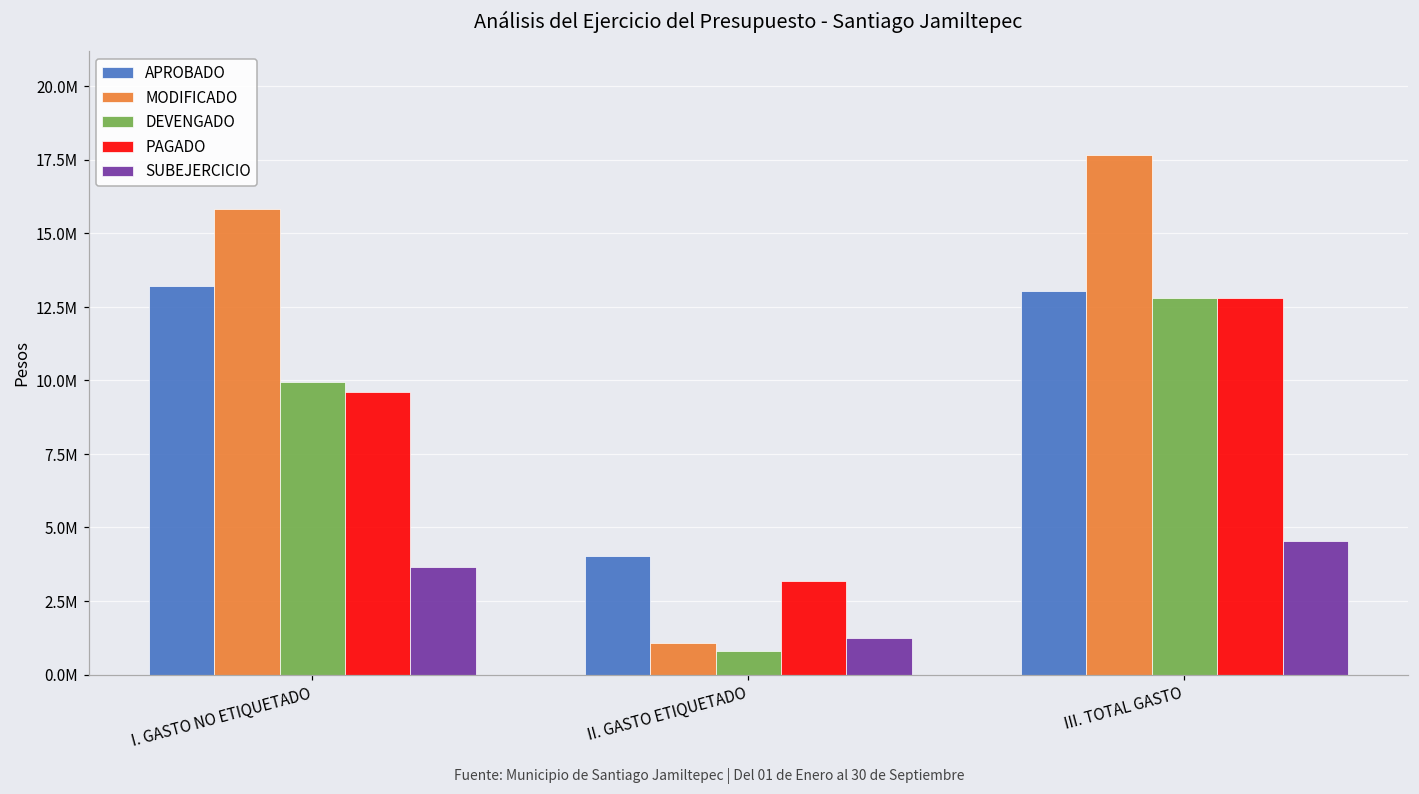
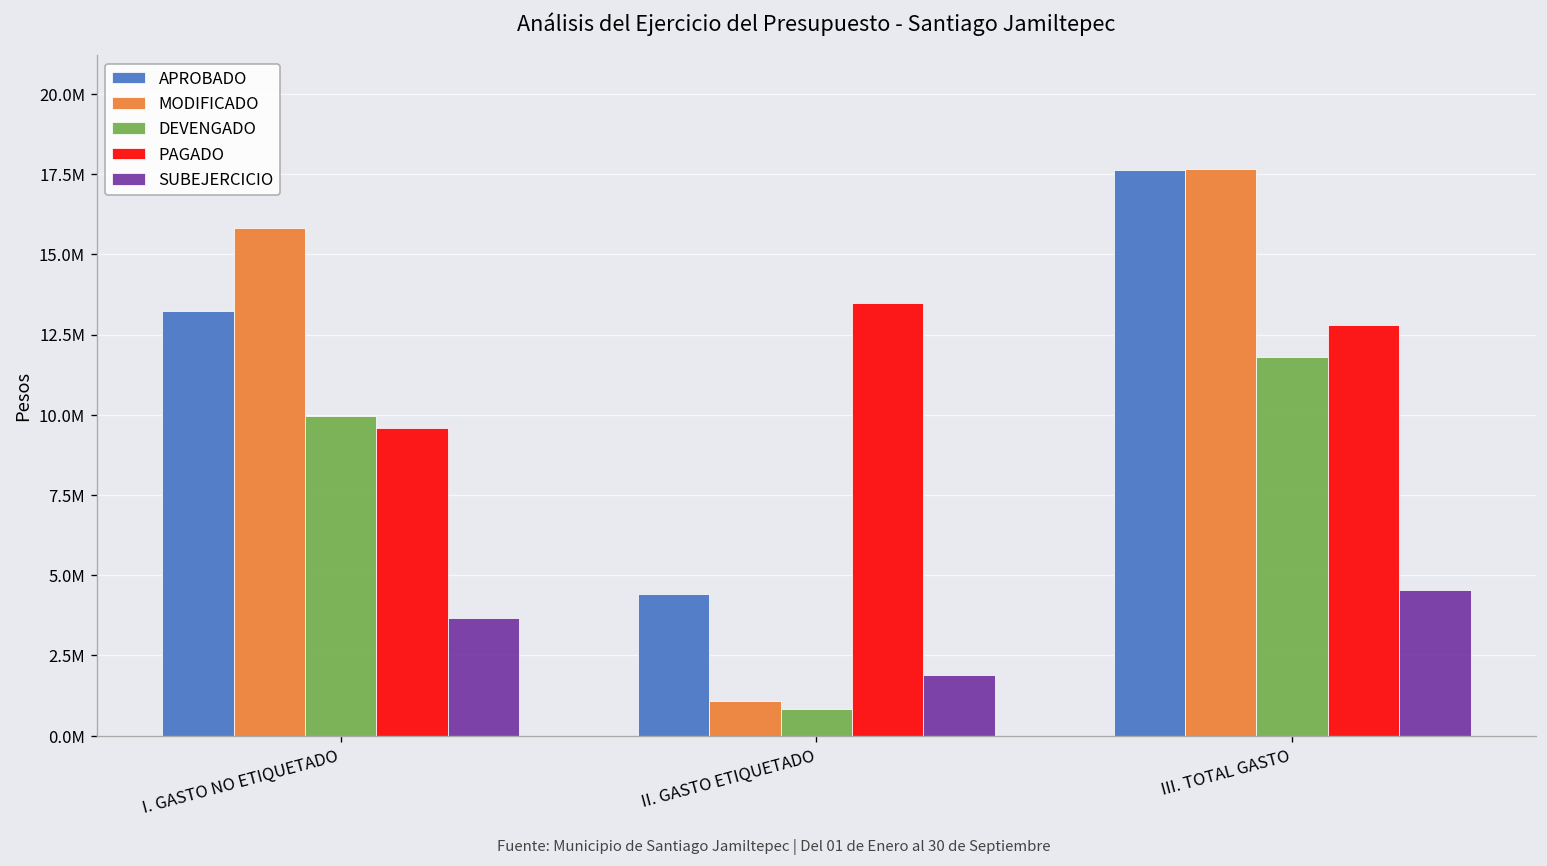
  {
    "APROBADO": {
      "I. GASTO NO ETIQUETADO": 13200000,
-     "II. GASTO ETIQUETADO": 4000000,
-     "III. TOTAL GASTO": 13000000
+     "II. GASTO ETIQUETADO": 4400000,
+     "III. TOTAL GASTO": 17600000
    },
    "MODIFICADO": {
      "I. GASTO NO ETIQUETADO": 15800000,
      "II. GASTO ETIQUETADO": 1100000,
      "III. TOTAL GASTO": 17700000
    },
    "DEVENGADO": {
      "I. GASTO NO ETIQUETADO": 9900000,
      "II. GASTO ETIQUETADO": 800000,
-     "III. TOTAL GASTO": 12800000
+     "III. TOTAL GASTO": 11800000
    },
    "PAGADO": {
      "I. GASTO NO ETIQUETADO": 9600000,
-     "II. GASTO ETIQUETADO": 3200000,
+     "II. GASTO ETIQUETADO": 13500000,
      "III. TOTAL GASTO": 12800000
    },
    "SUBEJERCICIO": {
      "I. GASTO NO ETIQUETADO": 3700000,
-     "II. GASTO ETIQUETADO": 1200000,
+     "II. GASTO ETIQUETADO": 1900000,
      "III. TOTAL GASTO": 4500000
    }
  }
